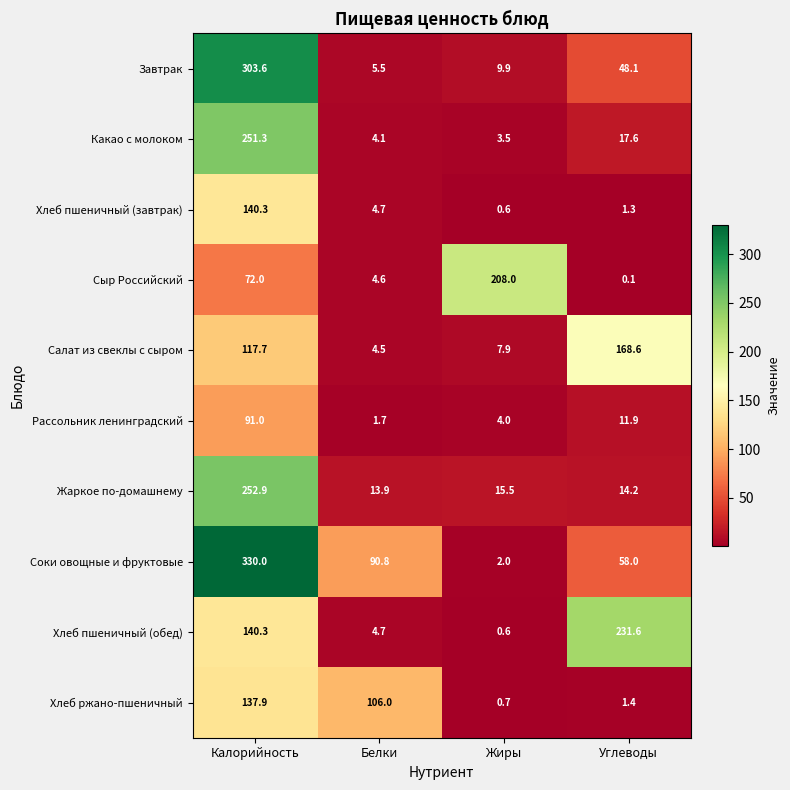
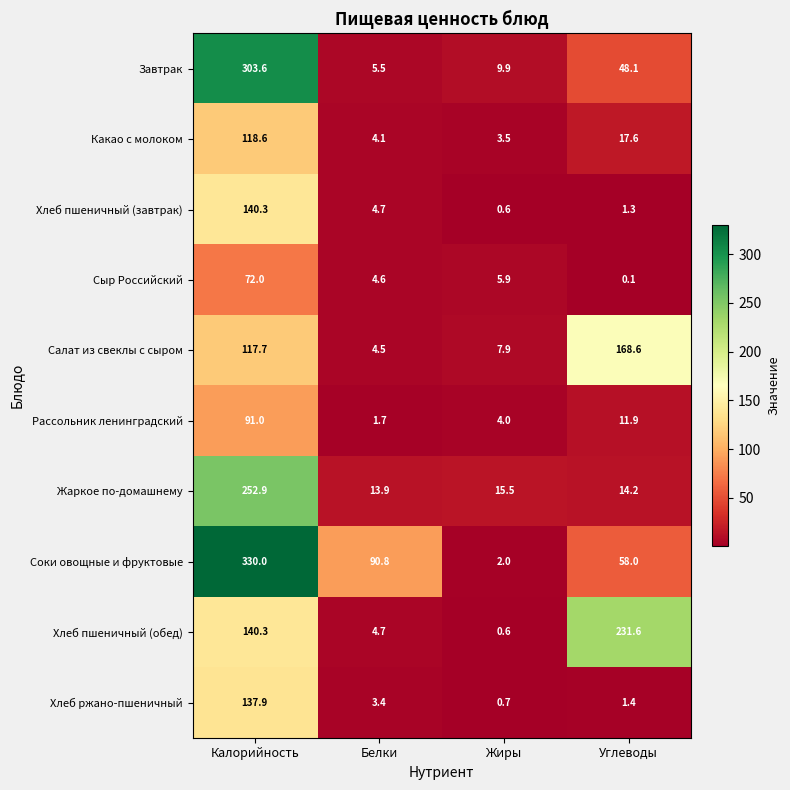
  {
    "Завтрак": {
      "Калорийность": 303.6,
      "Белки": 5.5,
      "Жиры": 9.9,
      "Углеводы": 48.1
    },
    "Какао с молоком": {
-     "Калорийность": 251.3,
+     "Калорийность": 118.6,
      "Белки": 4.1,
      "Жиры": 3.5,
      "Углеводы": 17.6
    },
    "Хлеб пшеничный (завтрак)": {
      "Калорийность": 140.3,
      "Белки": 4.7,
      "Жиры": 0.6,
      "Углеводы": 1.3
    },
    "Сыр Российский": {
      "Калорийность": 72.0,
      "Белки": 4.6,
-     "Жиры": 208.0,
+     "Жиры": 5.9,
      "Углеводы": 0.1
    },
    "Салат из свеклы с сыром": {
      "Калорийность": 117.7,
      "Белки": 4.5,
      "Жиры": 7.9,
      "Углеводы": 168.6
    },
    "Рассольник ленинградский": {
      "Калорийность": 91.0,
      "Белки": 1.7,
      "Жиры": 4.0,
      "Углеводы": 11.9
    },
    "Жаркое по-домашнему": {
      "Калорийность": 252.9,
      "Белки": 13.9,
      "Жиры": 15.5,
      "Углеводы": 14.2
    },
    "Соки овощные и фруктовые": {
      "Калорийность": 330.0,
      "Белки": 90.8,
      "Жиры": 2.0,
      "Углеводы": 58.0
    },
    "Хлеб пшеничный (обед)": {
      "Калорийность": 140.3,
      "Белки": 4.7,
      "Жиры": 0.6,
      "Углеводы": 231.6
    },
    "Хлеб ржано-пшеничный": {
      "Калорийность": 137.9,
-     "Белки": 106.0,
+     "Белки": 3.4,
      "Жиры": 0.7,
      "Углеводы": 1.4
    }
  }
